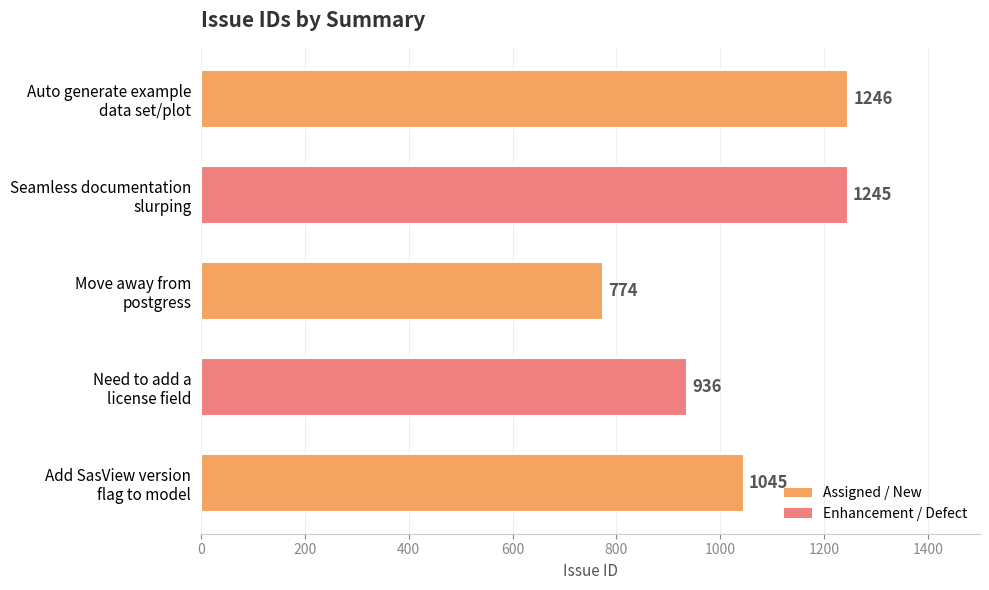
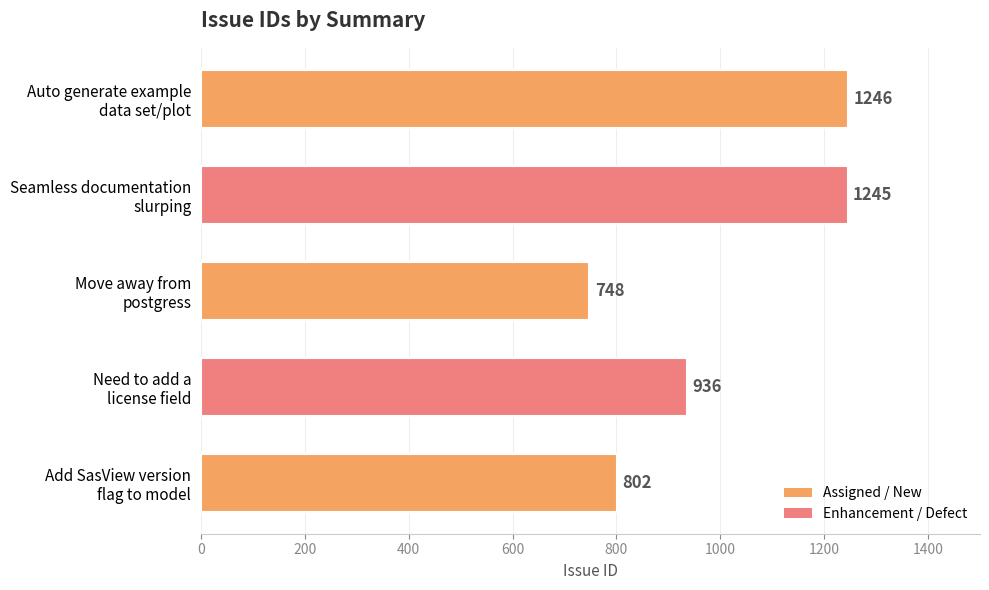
  {
    "Auto generate example data set/plot": 1246,
    "Seamless documentation slurping": 1245,
-   "Move away from postgress": 774,
+   "Move away from postgress": 748,
    "Need to add a license field": 936,
-   "Add SasView version flag to model": 1045
+   "Add SasView version flag to model": 802
  }
